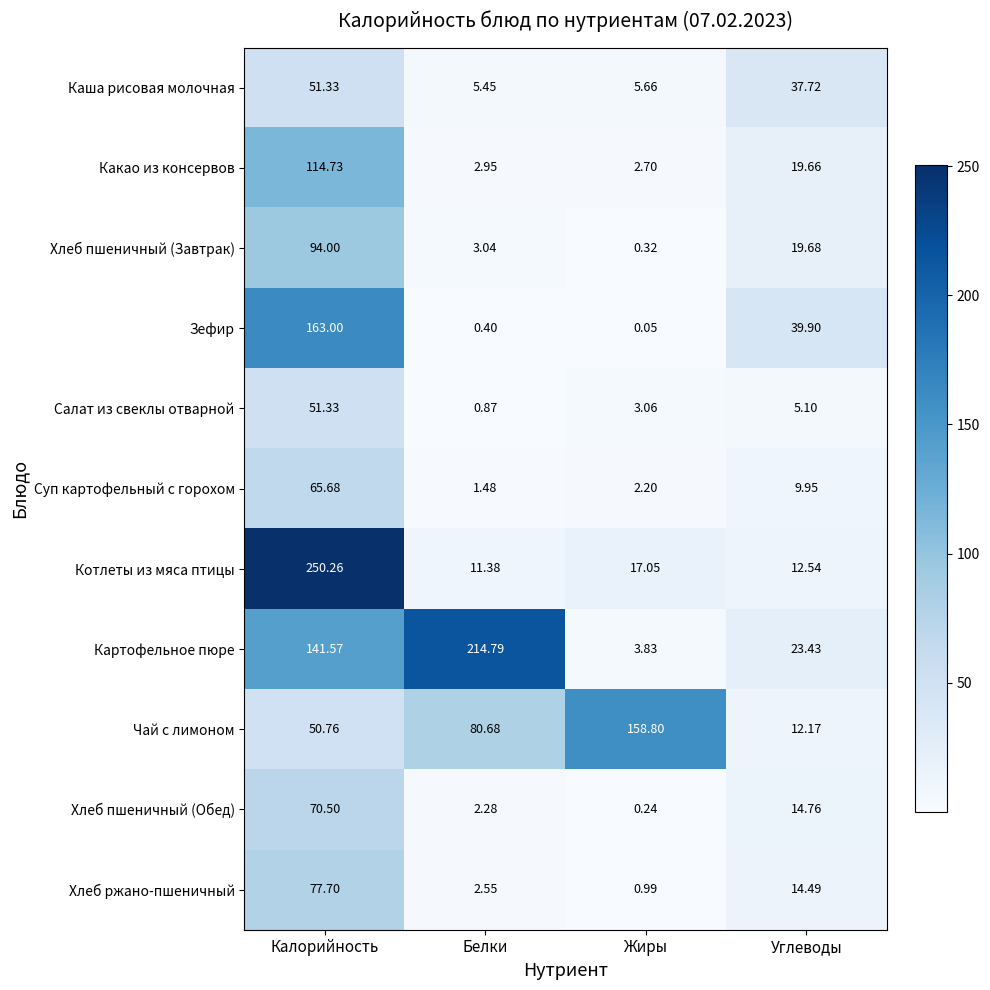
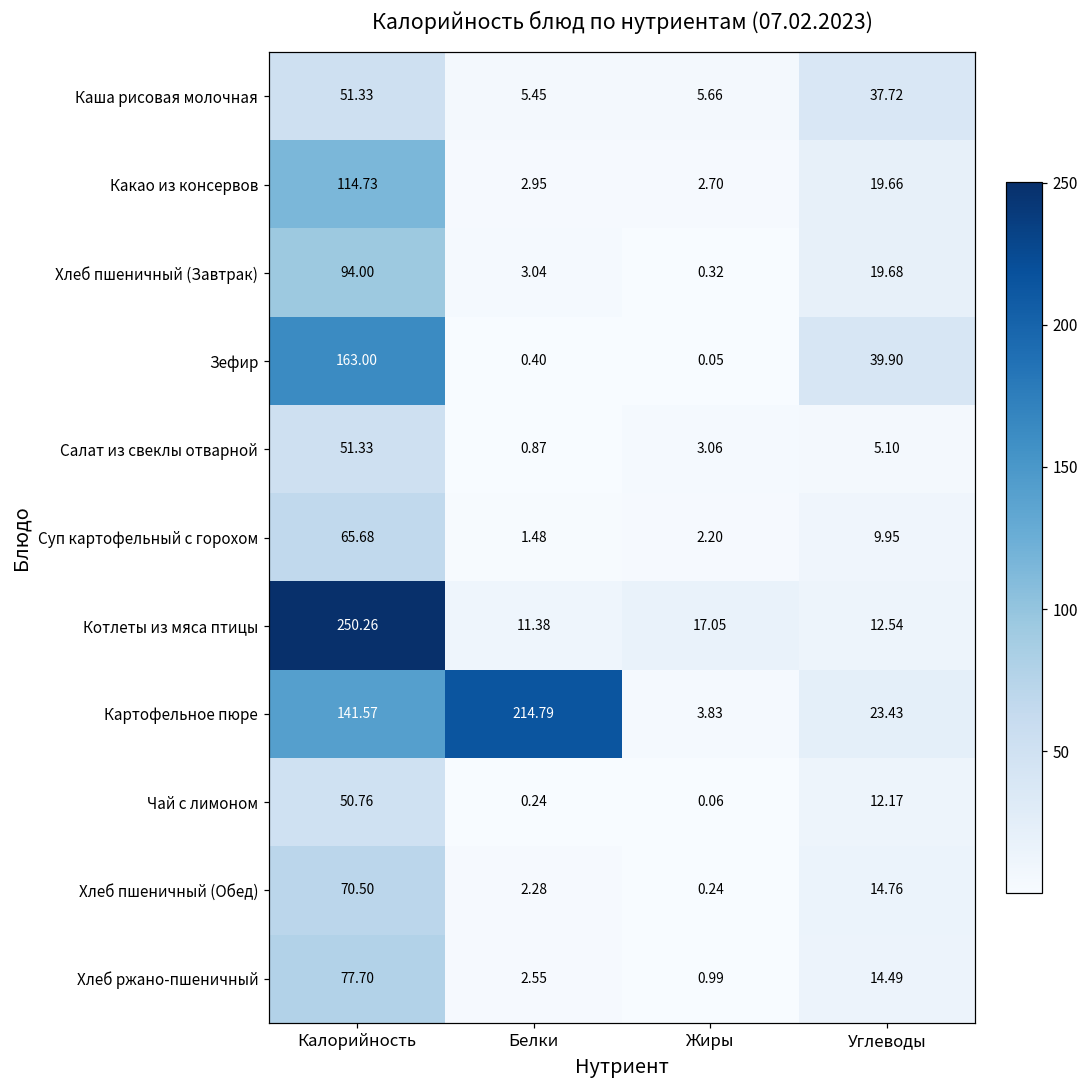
  {
    "Каша рисовая молочная": {
      "Калорийность": 51.33,
      "Белки": 5.45,
      "Жиры": 5.66,
      "Углеводы": 37.72
    },
    "Какао из консервов": {
      "Калорийность": 114.73,
      "Белки": 2.95,
      "Жиры": 2.70,
      "Углеводы": 19.66
    },
    "Хлеб пшеничный (Завтрак)": {
      "Калорийность": 94.00,
      "Белки": 3.04,
      "Жиры": 0.32,
      "Углеводы": 19.68
    },
    "Зефир": {
      "Калорийность": 163.00,
      "Белки": 0.40,
      "Жиры": 0.05,
      "Углеводы": 39.90
    },
    "Салат из свеклы отварной": {
      "Калорийность": 51.33,
      "Белки": 0.87,
      "Жиры": 3.06,
      "Углеводы": 5.10
    },
    "Суп картофельный с горохом": {
      "Калорийность": 65.68,
      "Белки": 1.48,
      "Жиры": 2.20,
      "Углеводы": 9.95
    },
    "Котлеты из мяса птицы": {
      "Калорийность": 250.26,
      "Белки": 11.38,
      "Жиры": 17.05,
      "Углеводы": 12.54
    },
    "Картофельное пюре": {
      "Калорийность": 141.57,
      "Белки": 214.79,
      "Жиры": 3.83,
      "Углеводы": 23.43
    },
    "Чай с лимоном": {
      "Калорийность": 50.76,
-     "Белки": 80.68,
-     "Жиры": 158.80,
+     "Белки": 0.24,
+     "Жиры": 0.06,
      "Углеводы": 12.17
    },
    "Хлеб пшеничный (Обед)": {
      "Калорийность": 70.50,
      "Белки": 2.28,
      "Жиры": 0.24,
      "Углеводы": 14.76
    },
    "Хлеб ржано-пшеничный": {
      "Калорийность": 77.70,
      "Белки": 2.55,
      "Жиры": 0.99,
      "Углеводы": 14.49
    }
  }
